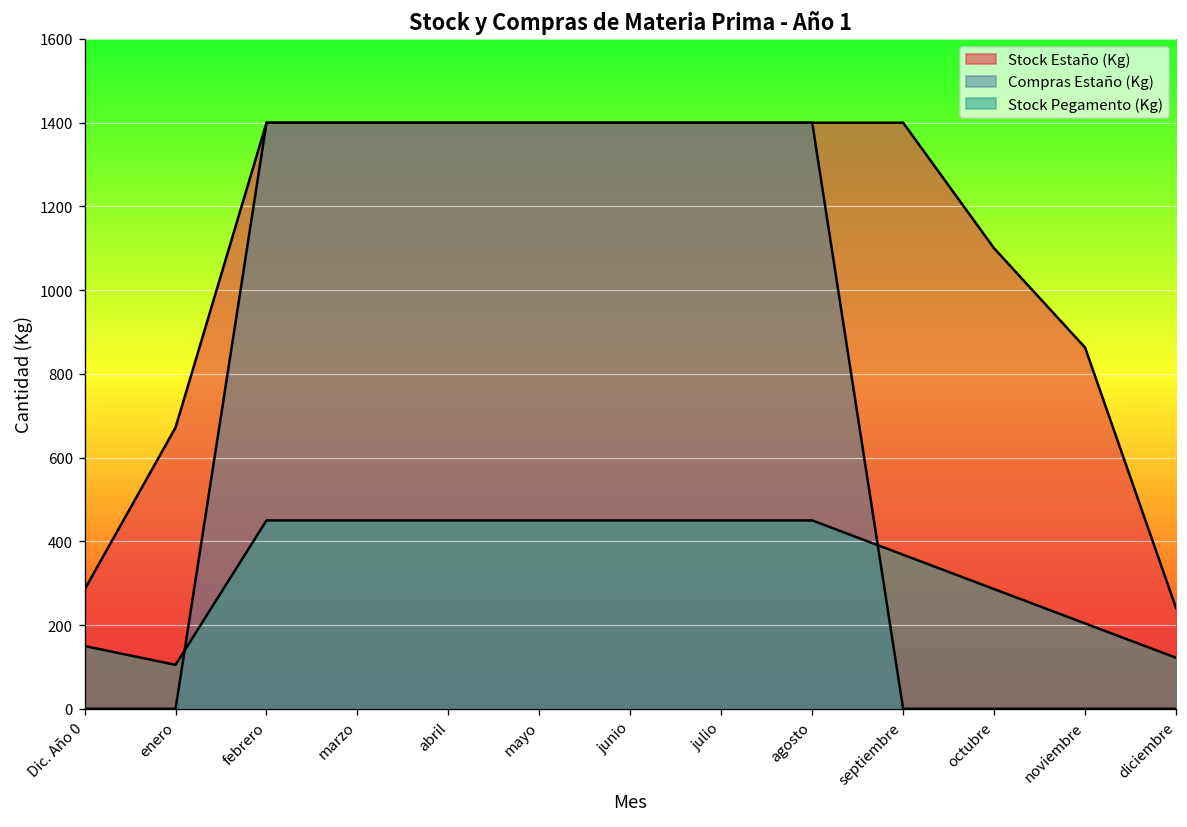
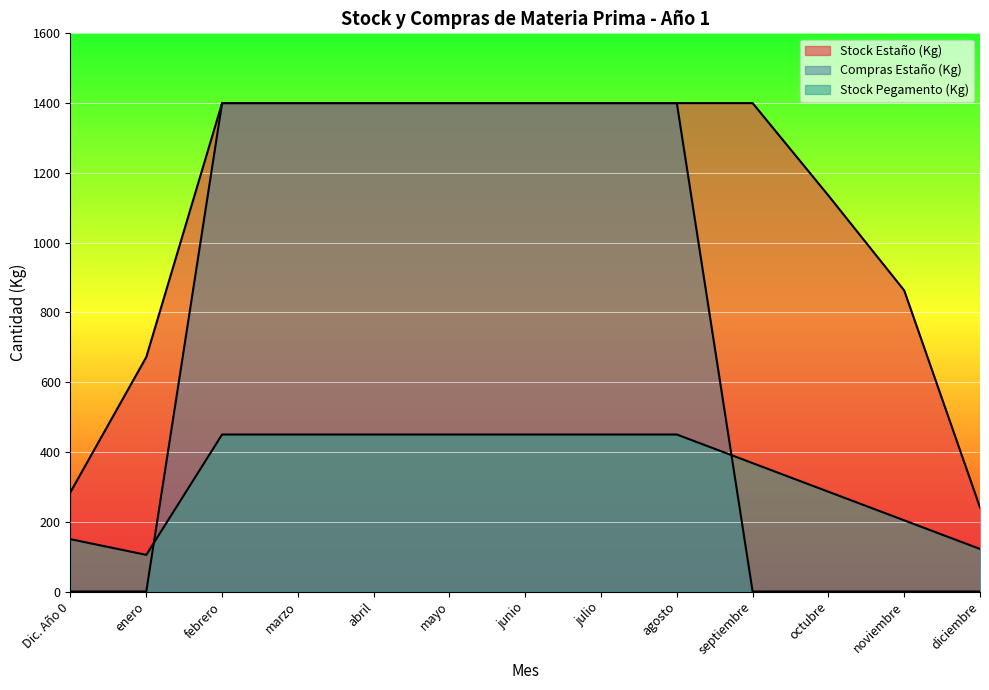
  {
    "Stock Estaño (Kg)": {
      "Dic. Año 0": 290,
      "enero": 670,
      "septiembre": 1400,
-     "octubre": 1100,
+     "octubre": 1140,
      "noviembre": 860,
      "diciembre": 240
    }
  }
